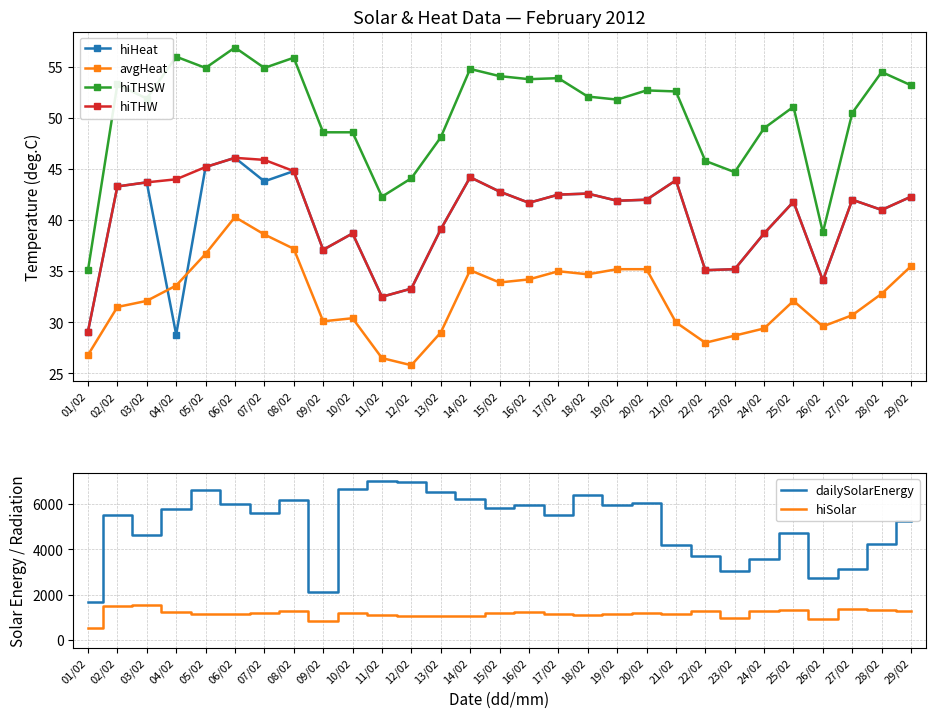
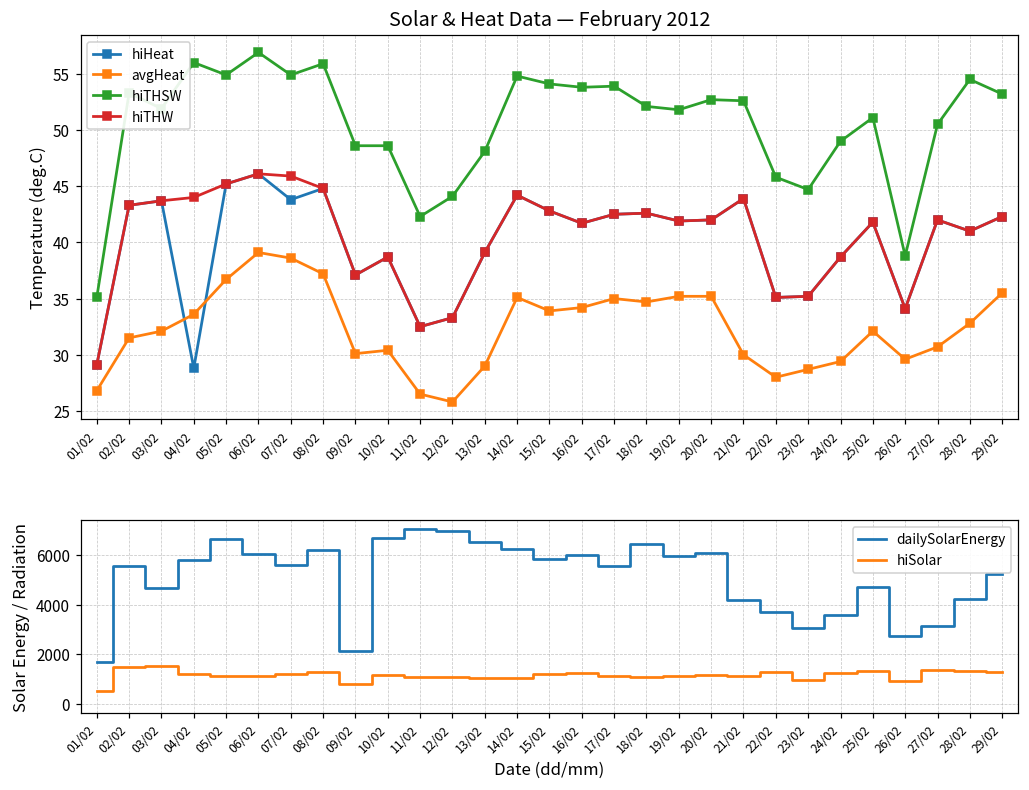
  {
    "Solar & Heat Data — February 2012": {
      "hiHeat": {
        "04/02": 28.8,
        "07/02": 43.8
      },
      "avgHeat": {
        "01/02": 26.8,
        "02/02": 31.5,
        "03/02": 32.1,
        "04/02": 33.6,
        "05/02": 36.7,
-       "06/02": 40.3,
+       "06/02": 39.1,
        "07/02": 38.6,
        "08/02": 37.2,
        "09/02": 30.1,
        "10/02": 30.4,
        "11/02": 26.5,
        "12/02": 25.8,
        "13/02": 29.0,
        "14/02": 35.1,
        "15/02": 33.9,
        "16/02": 34.2,
        "17/02": 35.0,
        "18/02": 34.7,
        "19/02": 35.2,
        "20/02": 35.2,
        "21/02": 30.0,
        "22/02": 28.0,
        "23/02": 28.7,
        "24/02": 29.4,
        "25/02": 32.1,
        "26/02": 29.6,
        "27/02": 30.7,
        "28/02": 32.8,
        "29/02": 35.5
      },
      "hiTHSW": {
        "01/02": 35.1,
        "04/02": 56.0,
        "05/02": 54.9,
        "06/02": 56.9,
        "07/02": 54.9,
        "08/02": 55.9,
        "09/02": 48.6,
        "10/02": 48.6,
        "11/02": 42.3,
        "12/02": 44.1,
        "13/02": 48.1,
        "14/02": 54.8,
        "15/02": 54.1,
        "16/02": 53.8,
        "17/02": 53.9,
        "18/02": 52.1,
        "19/02": 51.8,
        "20/02": 52.7,
        "21/02": 52.6,
        "22/02": 45.8,
        "23/02": 44.7,
        "24/02": 49.0,
        "25/02": 51.1,
        "26/02": 38.8,
        "27/02": 50.5,
        "28/02": 54.5,
        "29/02": 53.2
      },
      "hiTHW": {
        "04/02": 44.0,
        "07/02": 45.9
      }
    }
  }
